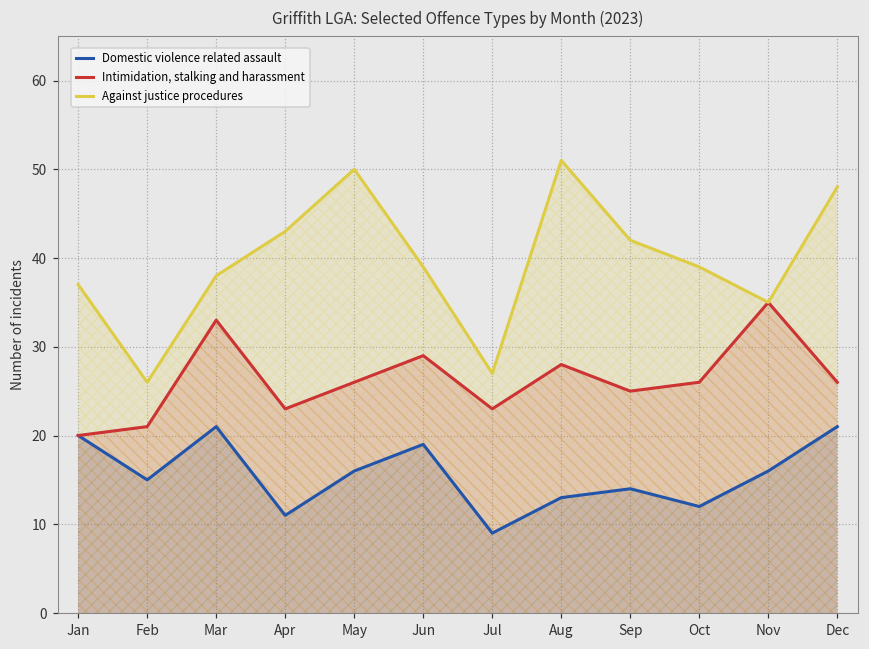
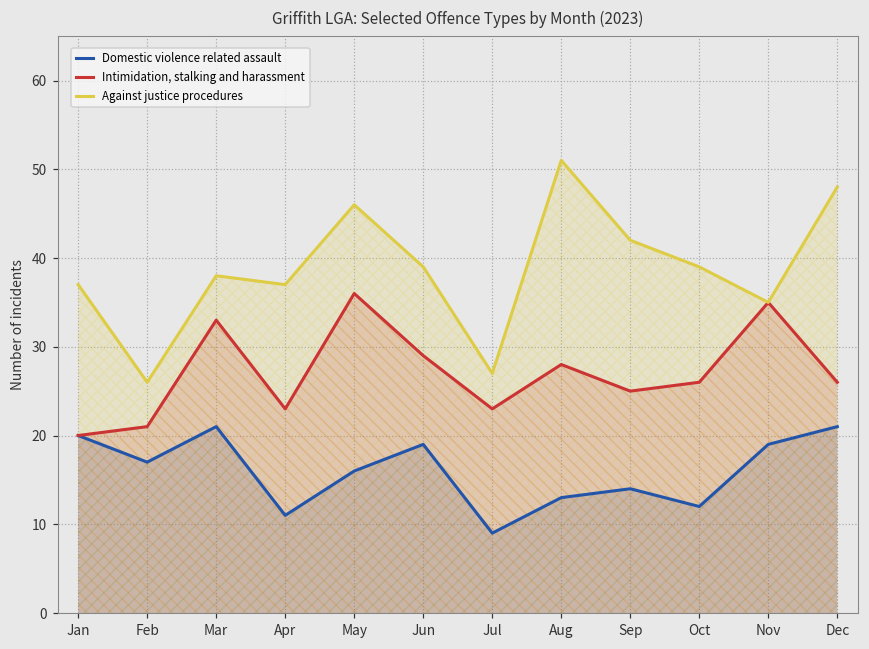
  {
    "Domestic violence related assault": {
-     "Feb": 15,
+     "Feb": 17,
      "Mar": 21,
      "Apr": 11,
      "May": 16,
      "Jun": 19,
      "Jul": 9,
      "Aug": 13,
      "Sep": 14,
      "Oct": 12,
-     "Nov": 16,
+     "Nov": 19,
      "Dec": 21
    },
    "Intimidation, stalking and harassment": {
      "Feb": 21,
      "Mar": 33,
      "Apr": 23,
-     "May": 26,
+     "May": 36,
      "Jun": 29,
      "Jul": 23,
      "Aug": 28,
      "Sep": 25,
      "Oct": 26,
      "Dec": 26
    },
    "Against justice procedures": {
      "Jan": 37,
      "Feb": 26,
      "Mar": 38,
-     "Apr": 43,
-     "May": 50,
+     "Apr": 37,
+     "May": 46,
      "Jun": 39,
      "Jul": 27,
      "Aug": 51,
      "Sep": 42,
      "Oct": 39,
      "Dec": 48
    }
  }
